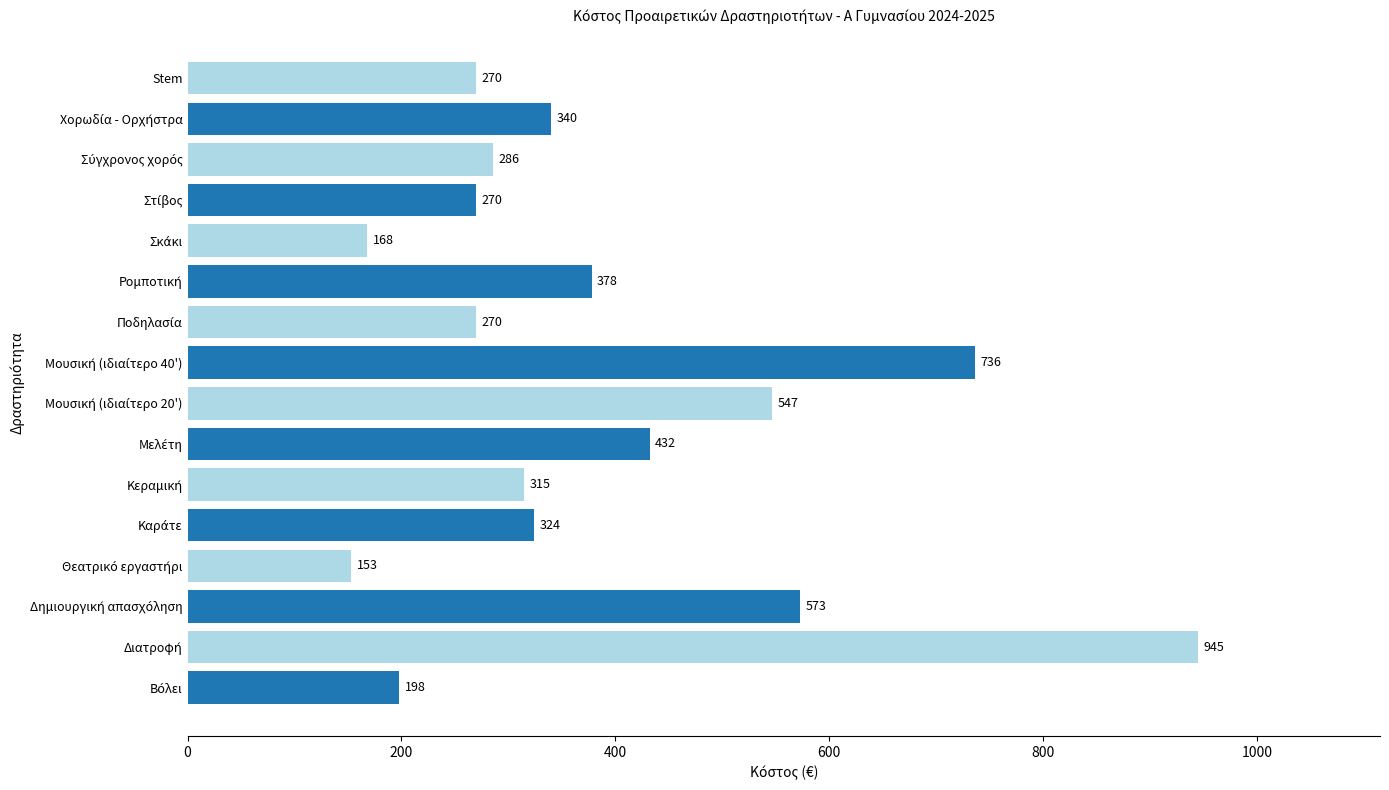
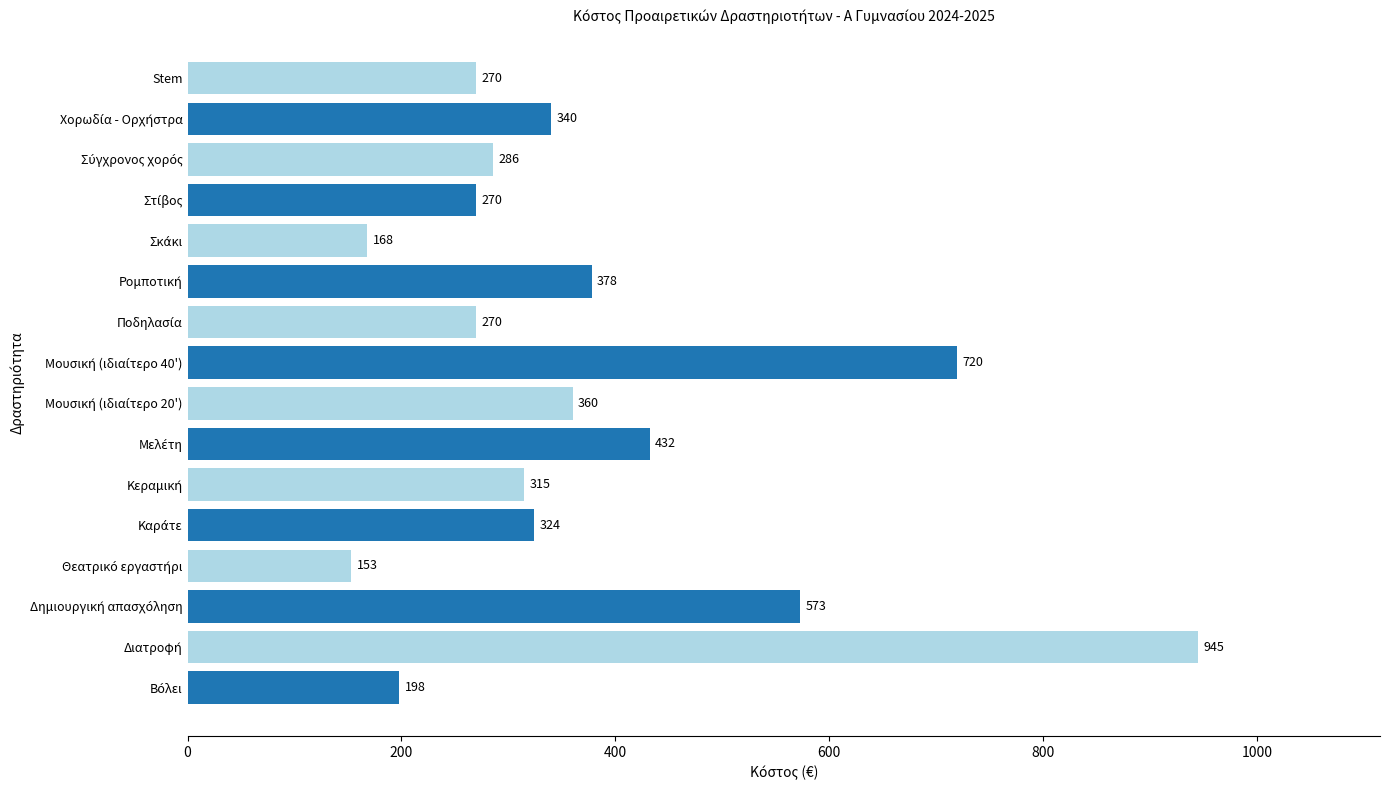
  {
    "Stem": 270,
    "Χορωδία - Ορχήστρα": 340,
    "Σύγχρονος χορός": 286,
    "Στίβος": 270,
    "Σκάκι": 168,
    "Ρομποτική": 378,
    "Ποδηλασία": 270,
-   "Μουσική (ιδιαίτερο 40')": 736,
-   "Μουσική (ιδιαίτερο 20')": 547,
+   "Μουσική (ιδιαίτερο 40')": 720,
+   "Μουσική (ιδιαίτερο 20')": 360,
    "Μελέτη": 432,
    "Κεραμική": 315,
    "Καράτε": 324,
    "Θεατρικό εργαστήρι": 153,
    "Δημιουργική απασχόληση": 573,
    "Διατροφή": 945,
    "Βόλει": 198
  }
